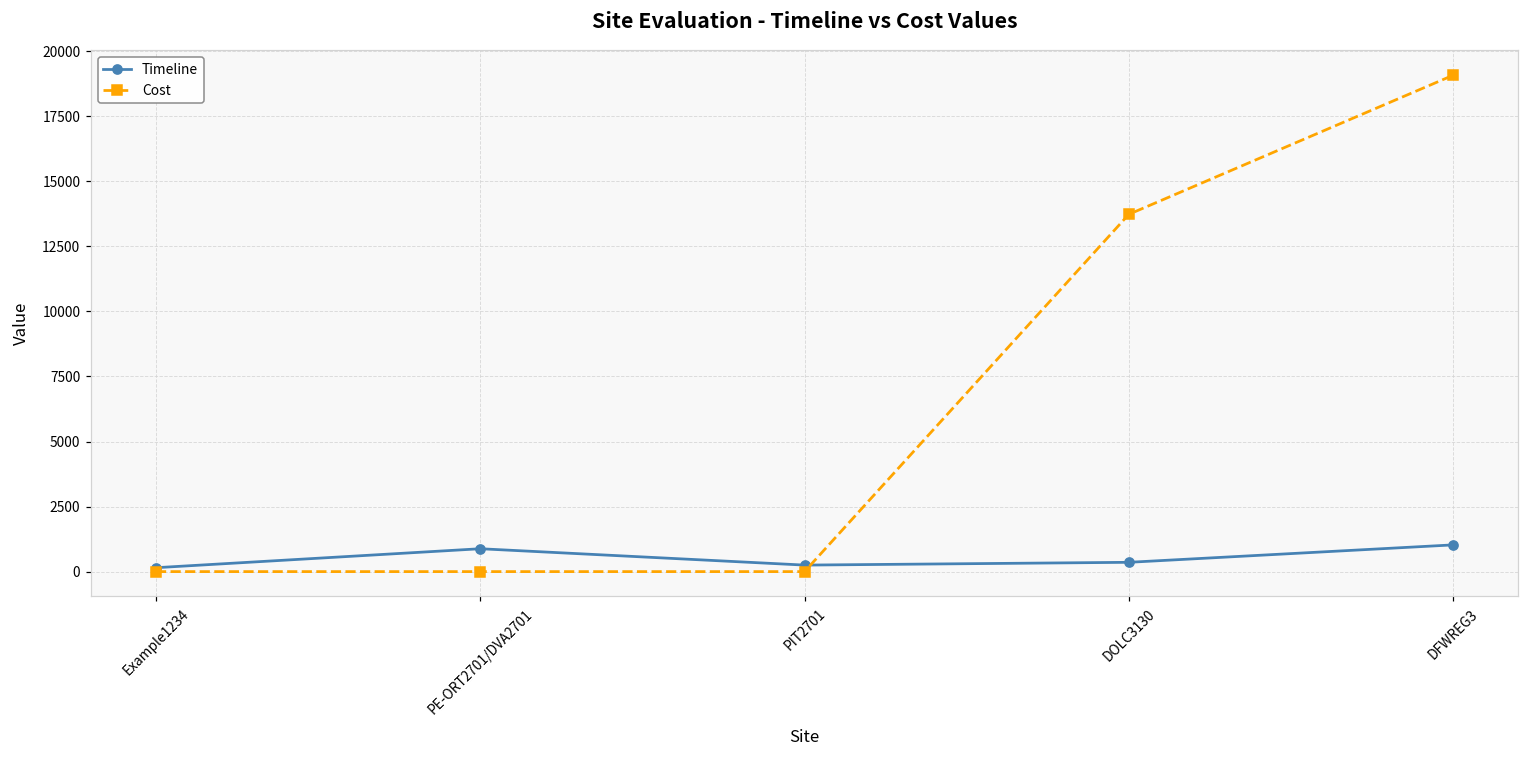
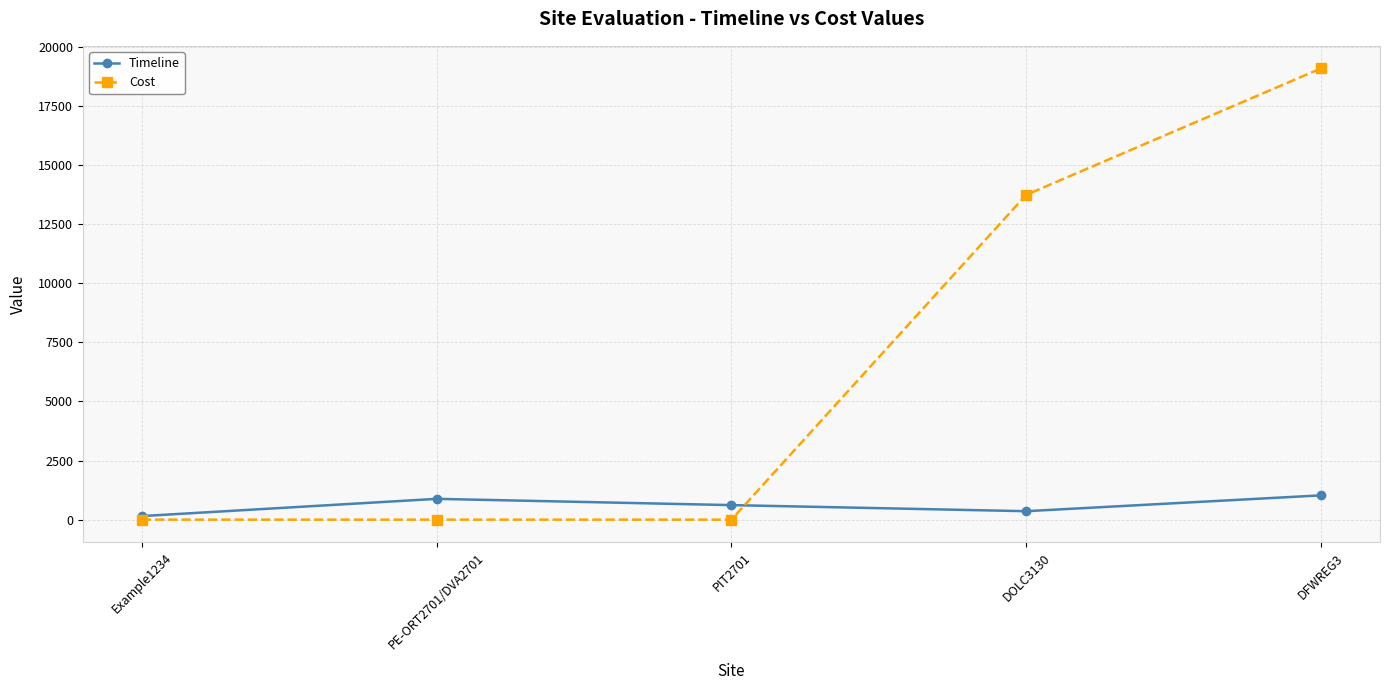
  {
    "Timeline": {
      "Example1234": 200,
      "PE-ORT2701/DVA2701": 900,
-     "PIT2701": 300,
+     "PIT2701": 600,
      "DOLC3130": 400,
      "DFWREG3": 1000
    },
    "Cost": {
      "Example1234": 0,
      "PE-ORT2701/DVA2701": 0,
      "PIT2701": 0,
      "DOLC3130": 13700,
      "DFWREG3": 19100
    }
  }
